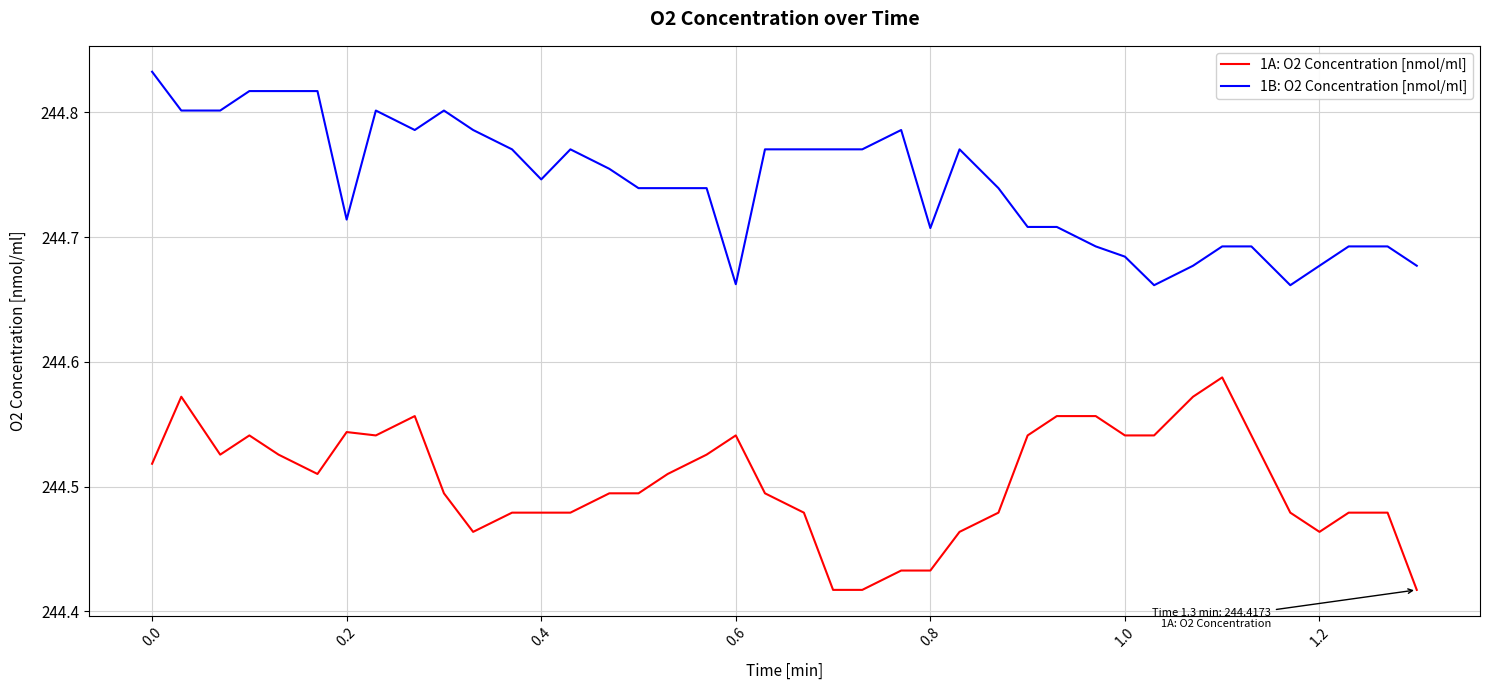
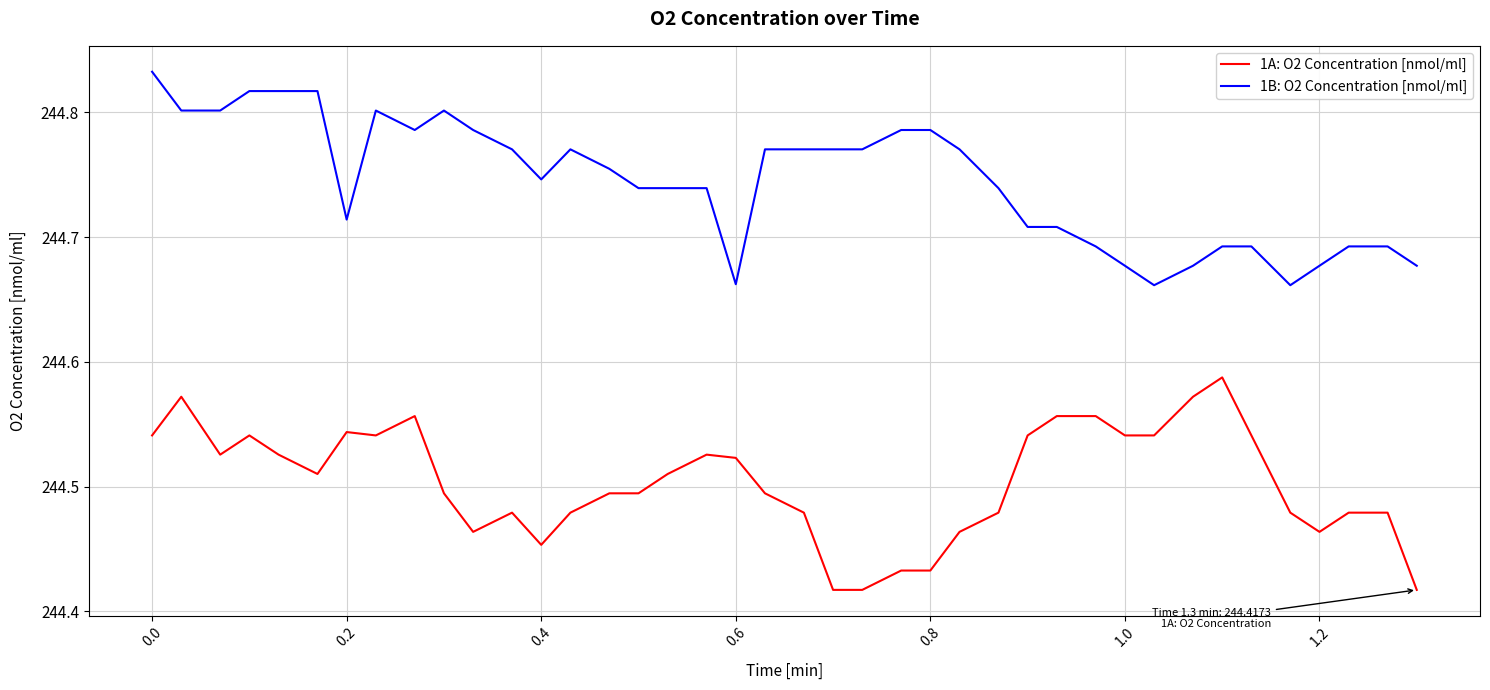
  {
    "1A: O2 Concentration [nmol/ml]": {
-     "0.0": 244.518,
+     "0.0": 244.541,
      "0.2": 244.544,
-     "0.4": 244.479,
-     "0.6": 244.541,
+     "0.4": 244.453,
+     "0.6": 244.523,
      "0.8": 244.433,
      "1.0": 244.541,
      "1.2": 244.464
    },
    "1B: O2 Concentration [nmol/ml]": {
      "0.0": 244.833,
      "0.2": 244.714,
      "0.4": 244.746,
      "0.6": 244.662,
-     "0.8": 244.707,
-     "1.0": 244.684,
+     "0.8": 244.786,
+     "1.0": 244.677,
      "1.2": 244.677
    }
  }
